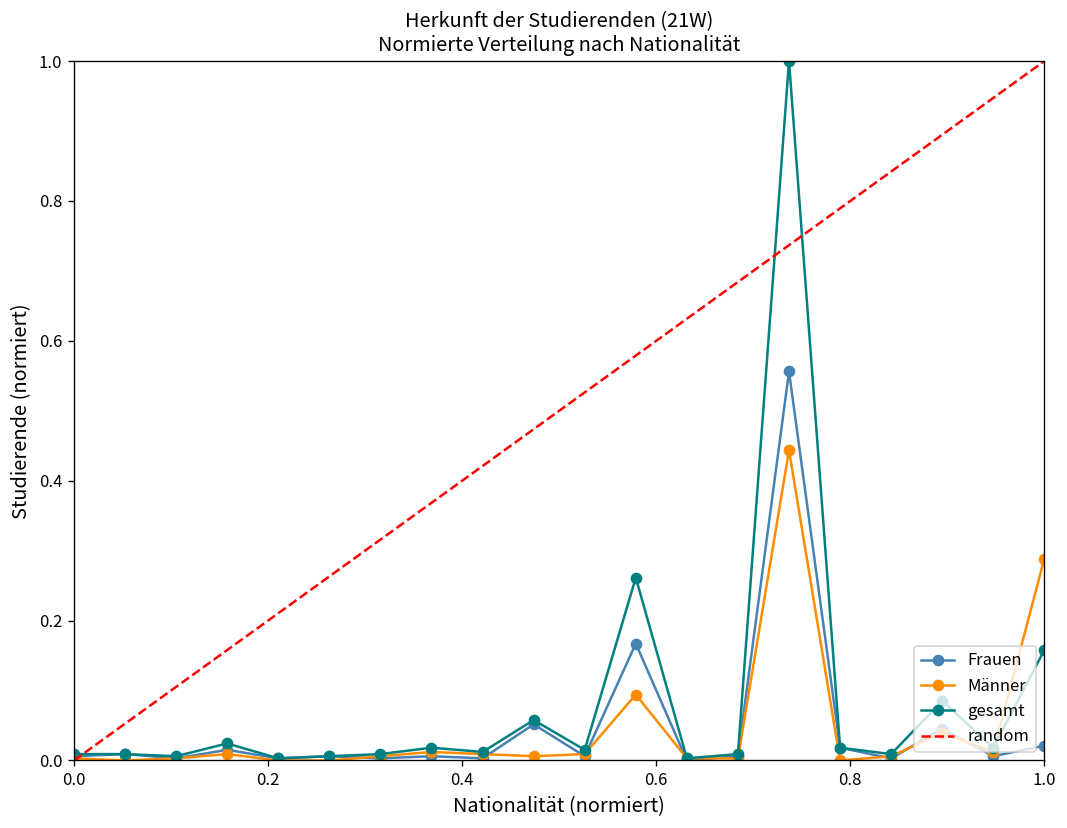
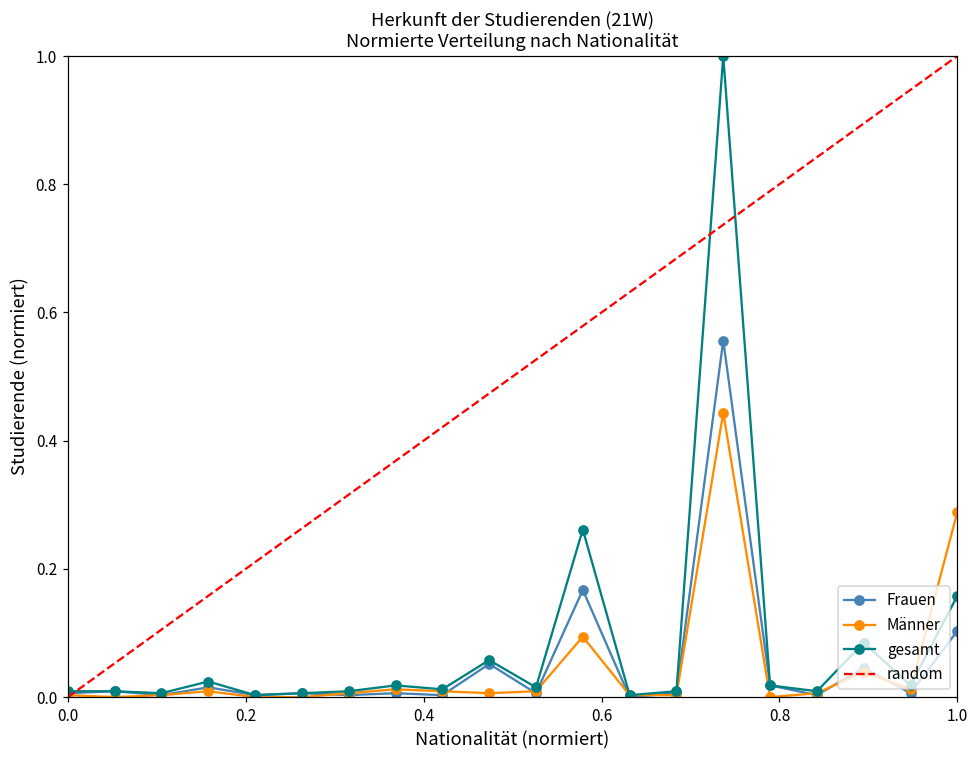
  {
    "Frauen": {
-     "1.0": 0.02
+     "1.0": 0.10
    },
    "Männer": {
      "1.0": 0.29
    },
    "gesamt": {
      "1.0": 0.16
    },
    "random": {
      "1.0": 1.00
    }
  }
